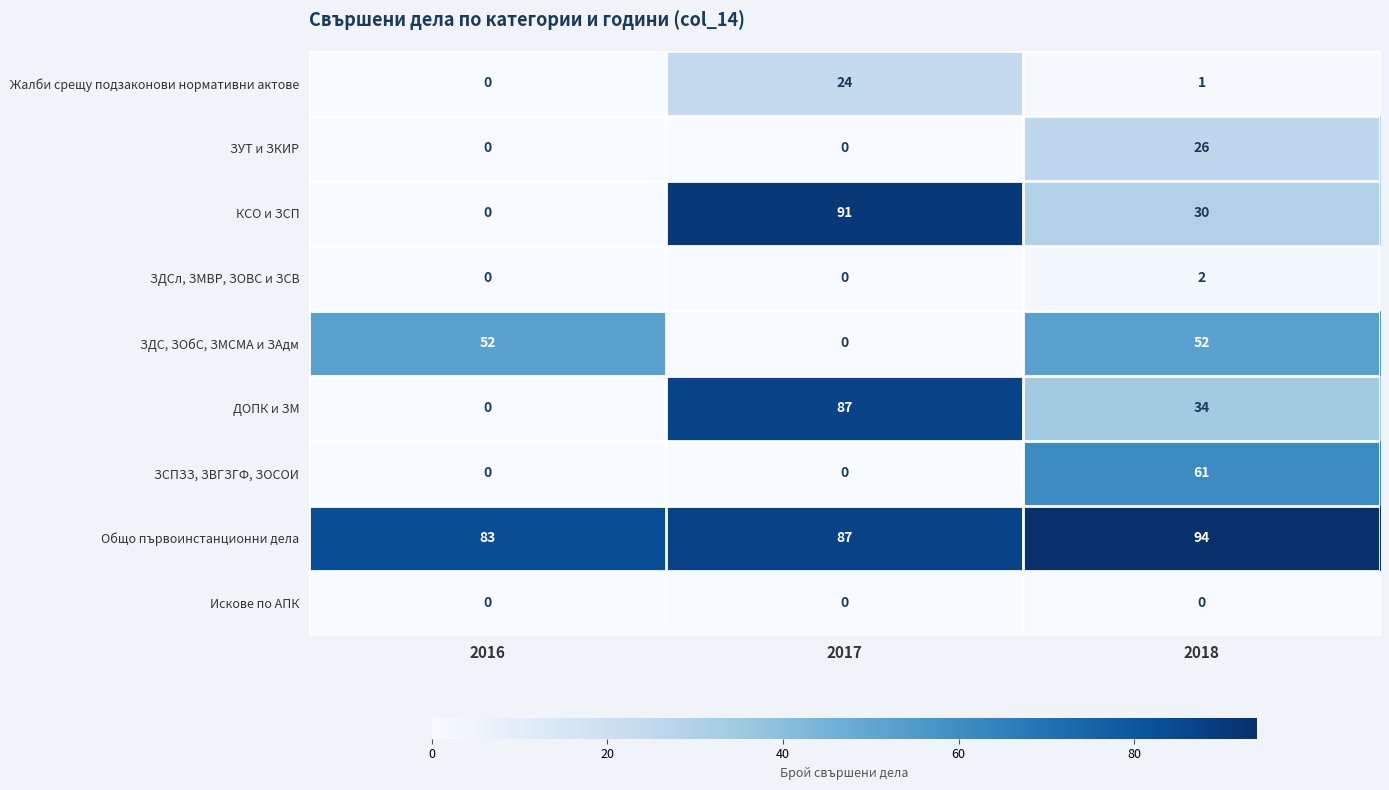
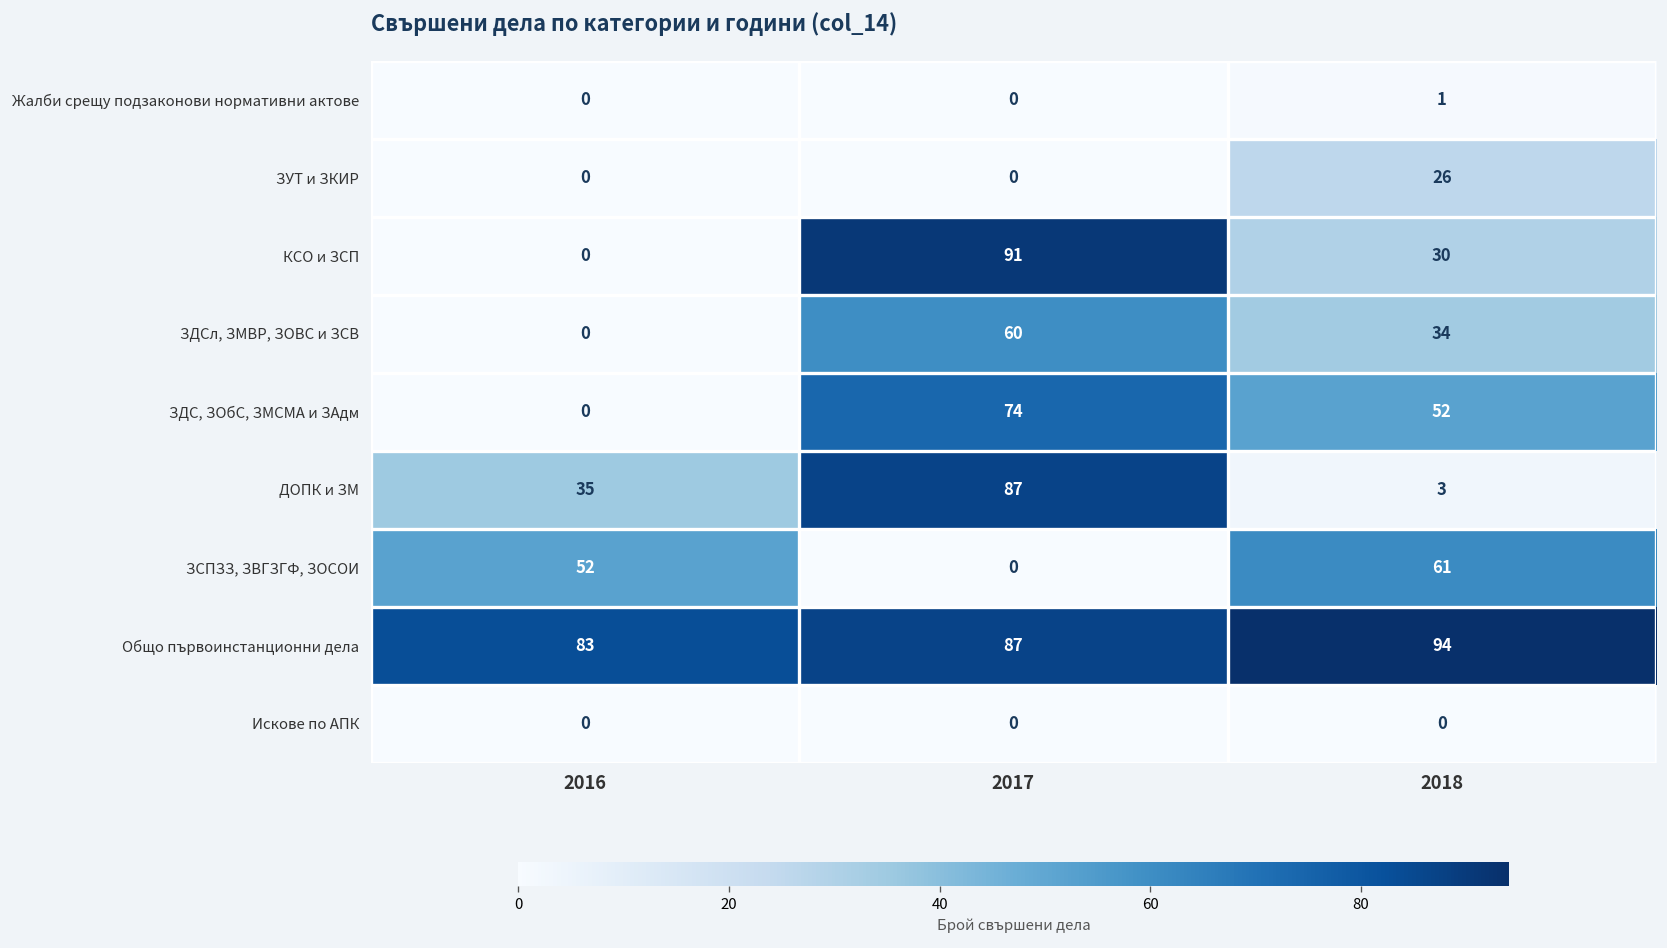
  {
    "Жалби срещу подзаконови нормативни актове": {
      "2016": 0,
-     "2017": 24,
+     "2017": 0,
      "2018": 1
    },
    "ЗУТ и ЗКИР": {
      "2016": 0,
      "2017": 0,
      "2018": 26
    },
    "КСО и ЗСП": {
      "2016": 0,
      "2017": 91,
      "2018": 30
    },
    "ЗДСл, ЗМВР, ЗОВС и ЗСВ": {
      "2016": 0,
-     "2017": 0,
-     "2018": 2
+     "2017": 60,
+     "2018": 34
    },
    "ЗДС, ЗОбС, ЗМСМА и ЗАдм": {
-     "2016": 52,
-     "2017": 0,
+     "2016": 0,
+     "2017": 74,
      "2018": 52
    },
    "ДОПК и ЗМ": {
-     "2016": 0,
+     "2016": 35,
      "2017": 87,
-     "2018": 34
+     "2018": 3
    },
    "ЗСПЗЗ, ЗВГЗГФ, ЗОСОИ": {
-     "2016": 0,
+     "2016": 52,
      "2017": 0,
      "2018": 61
    },
    "Общо първоинстанционни дела": {
      "2016": 83,
      "2017": 87,
      "2018": 94
    },
    "Искове по АПК": {
      "2016": 0,
      "2017": 0,
      "2018": 0
    }
  }
